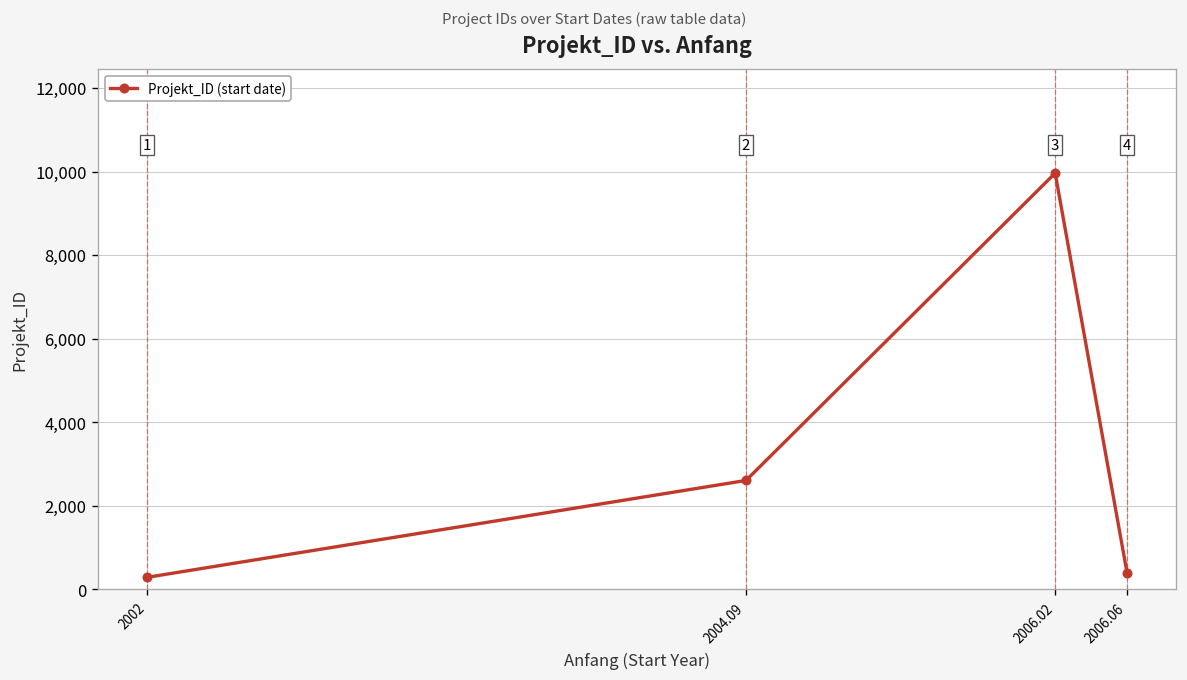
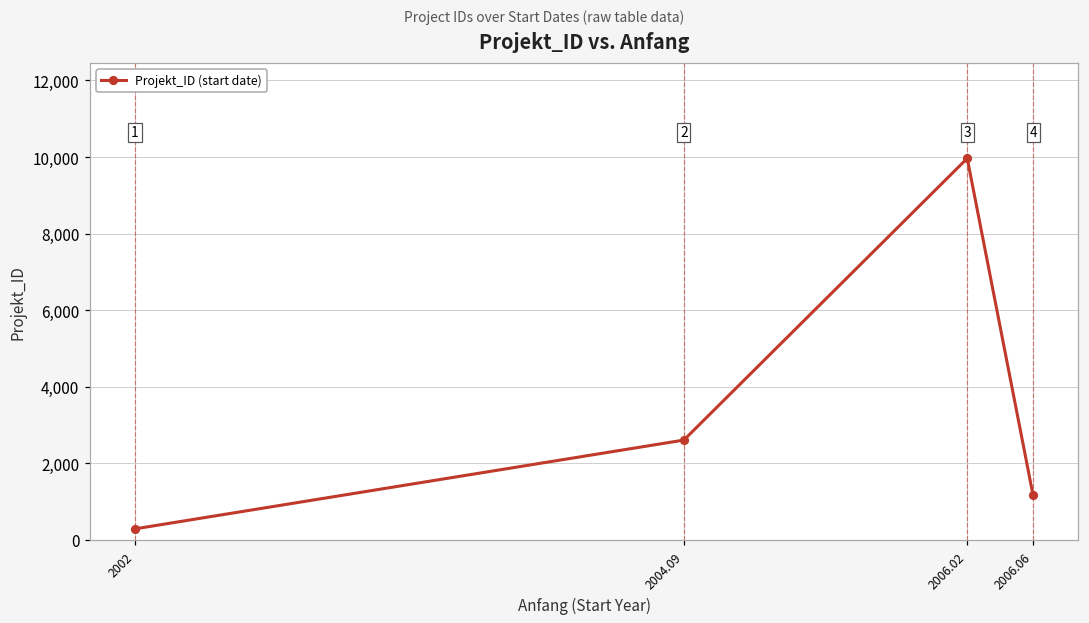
  {
    "2002": "300",
    "2004.09": "2,600",
-   "2006.06": "400"
+   "2006.06": "1,200"
  }
